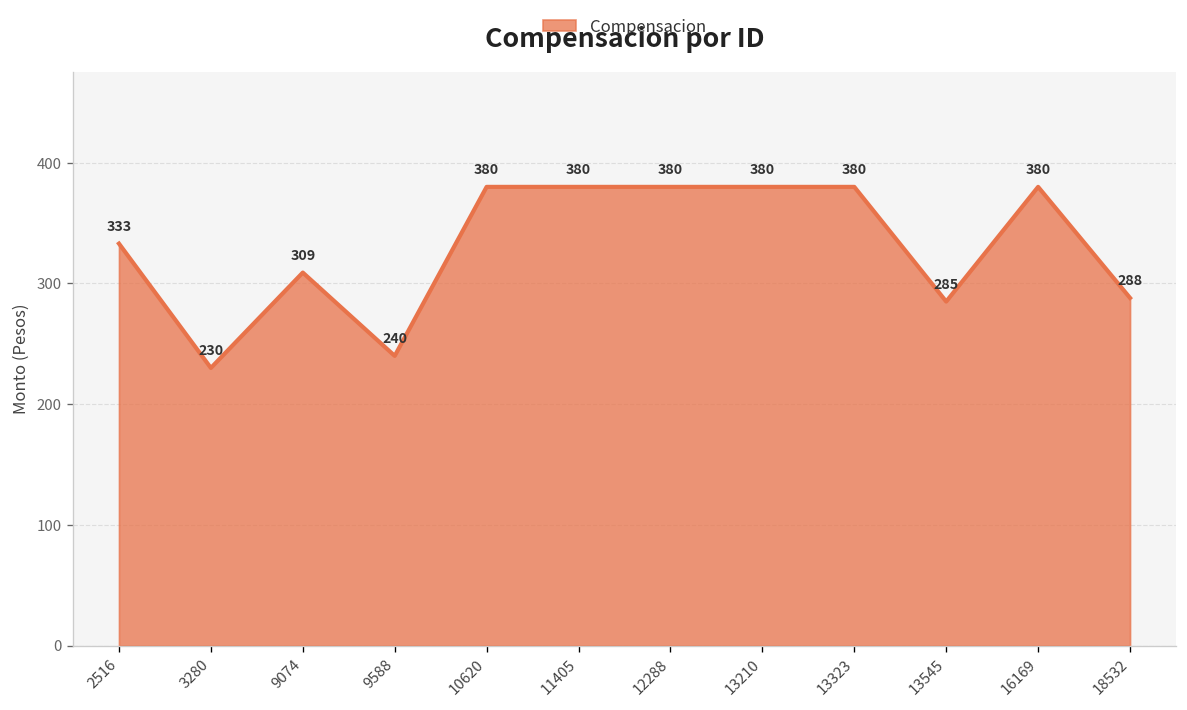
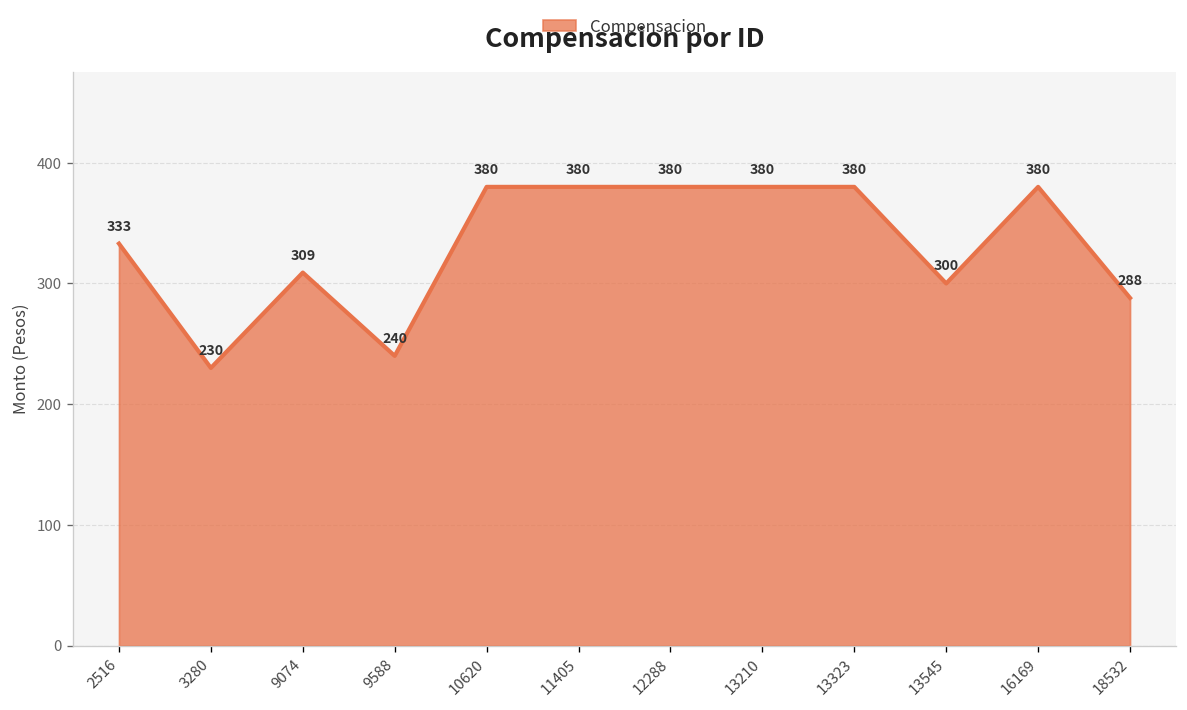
  {
    "2516": 333,
    "3280": 230,
    "9074": 309,
    "9588": 240,
    "10620": 380,
    "11405": 380,
    "12288": 380,
    "13210": 380,
    "13323": 380,
-   "13545": 285,
+   "13545": 300,
    "16169": 380,
    "18532": 288
  }
